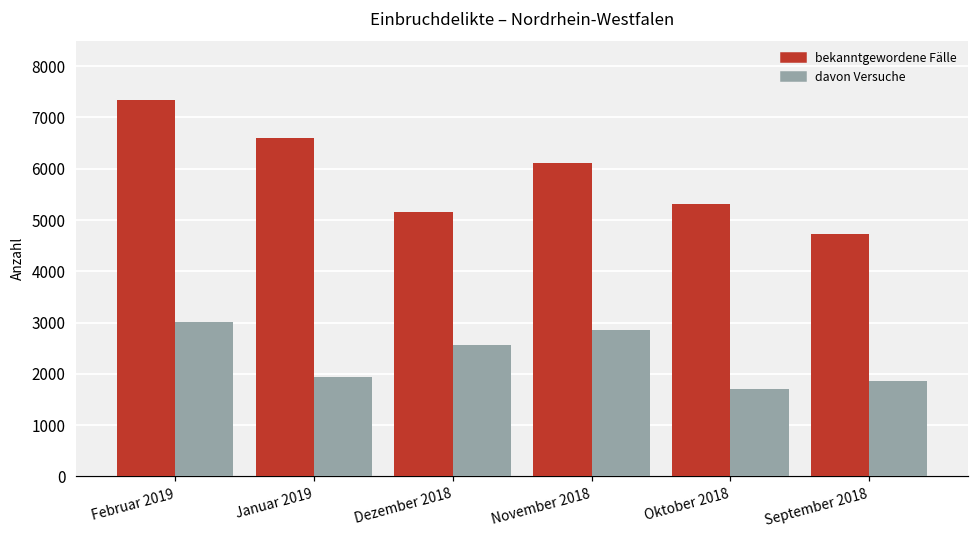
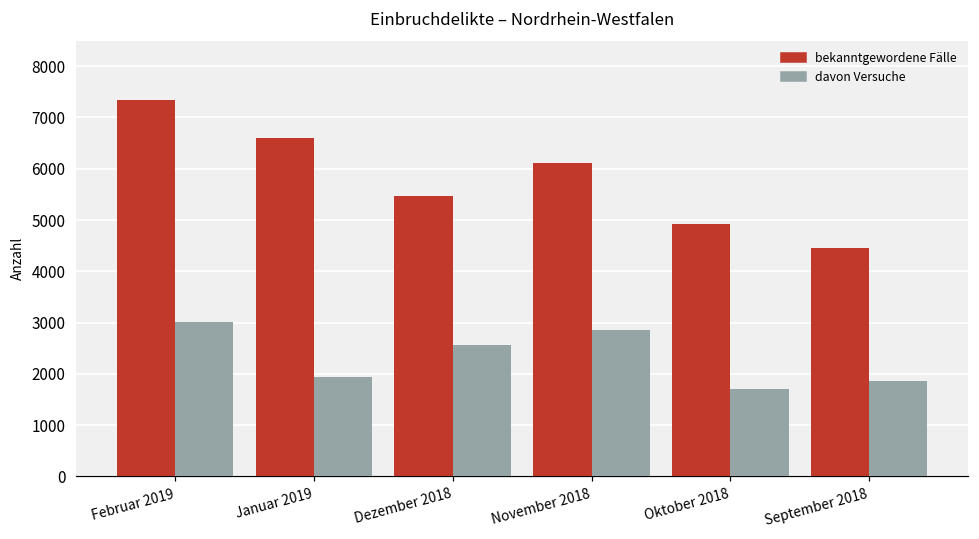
  {
    "bekanntgewordene Fälle": {
      "Februar 2019": 7300,
      "Januar 2019": 6600,
-     "Dezember 2018": 5200,
+     "Dezember 2018": 5500,
      "November 2018": 6100,
-     "Oktober 2018": 5300,
-     "September 2018": 4700
+     "Oktober 2018": 4900,
+     "September 2018": 4500
    },
    "davon Versuche": {
      "Februar 2019": 3000,
      "Januar 2019": 1900,
      "Dezember 2018": 2600,
      "November 2018": 2900,
      "Oktober 2018": 1700,
      "September 2018": 1900
    }
  }
